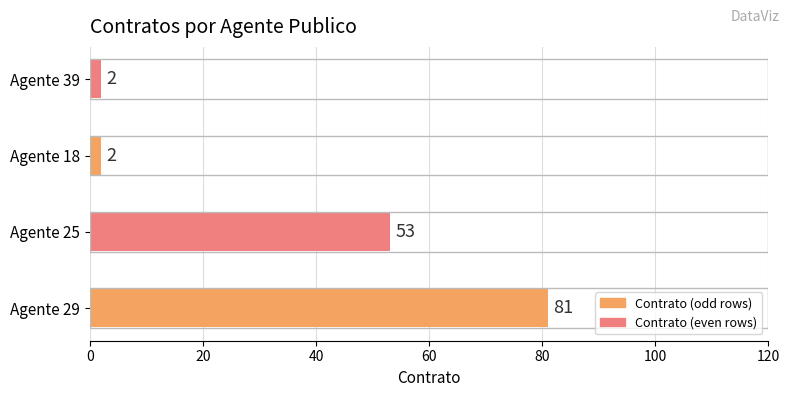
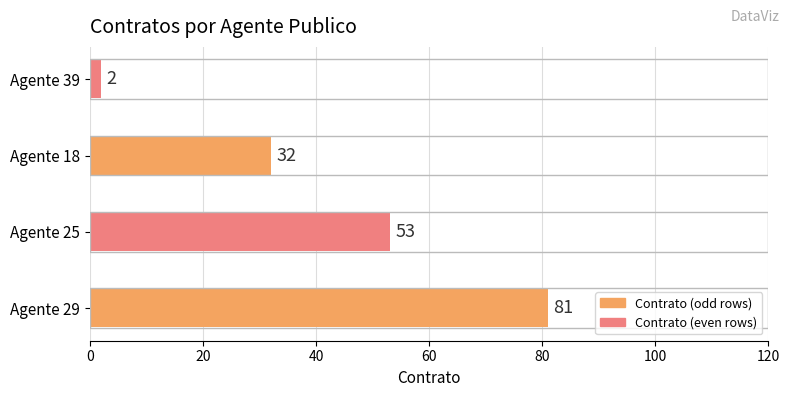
  {
    "Agente 39": 2,
-   "Agente 18": 2,
+   "Agente 18": 32,
    "Agente 25": 53,
    "Agente 29": 81
  }
